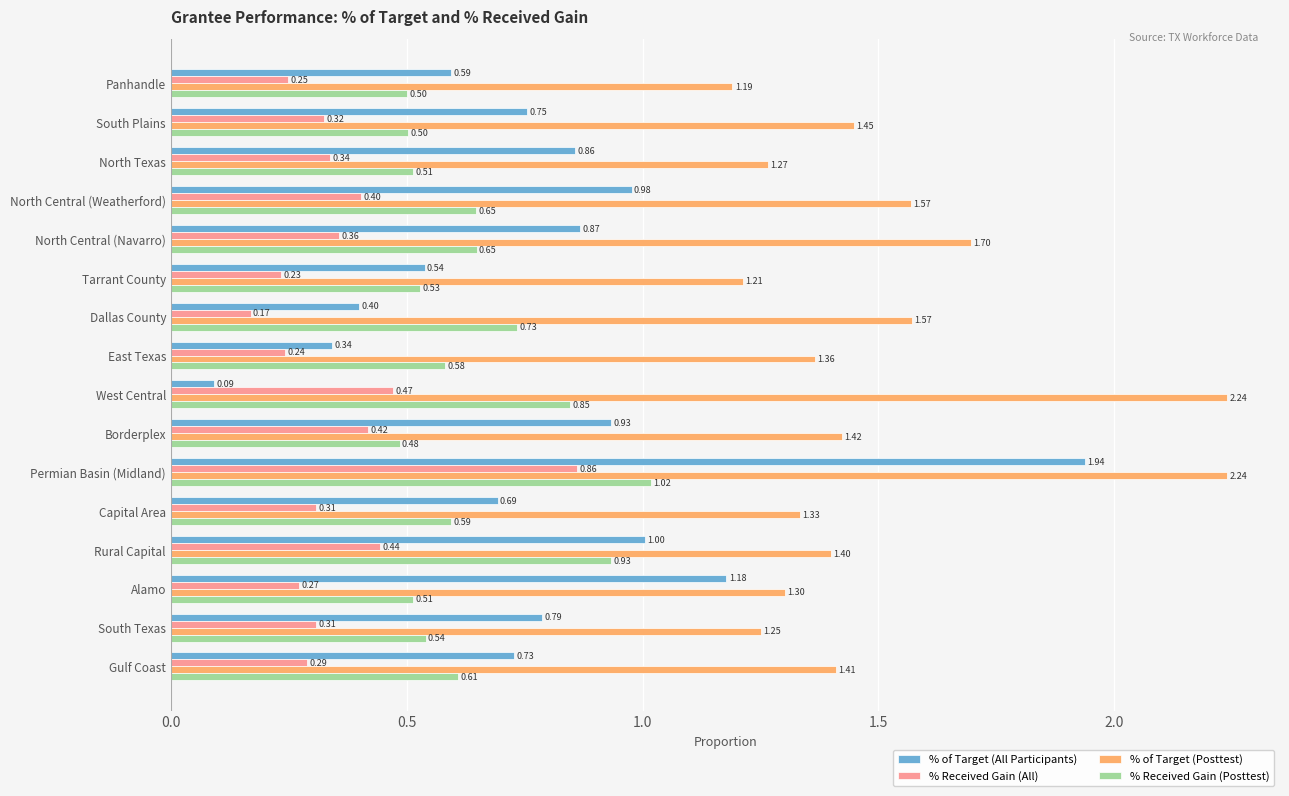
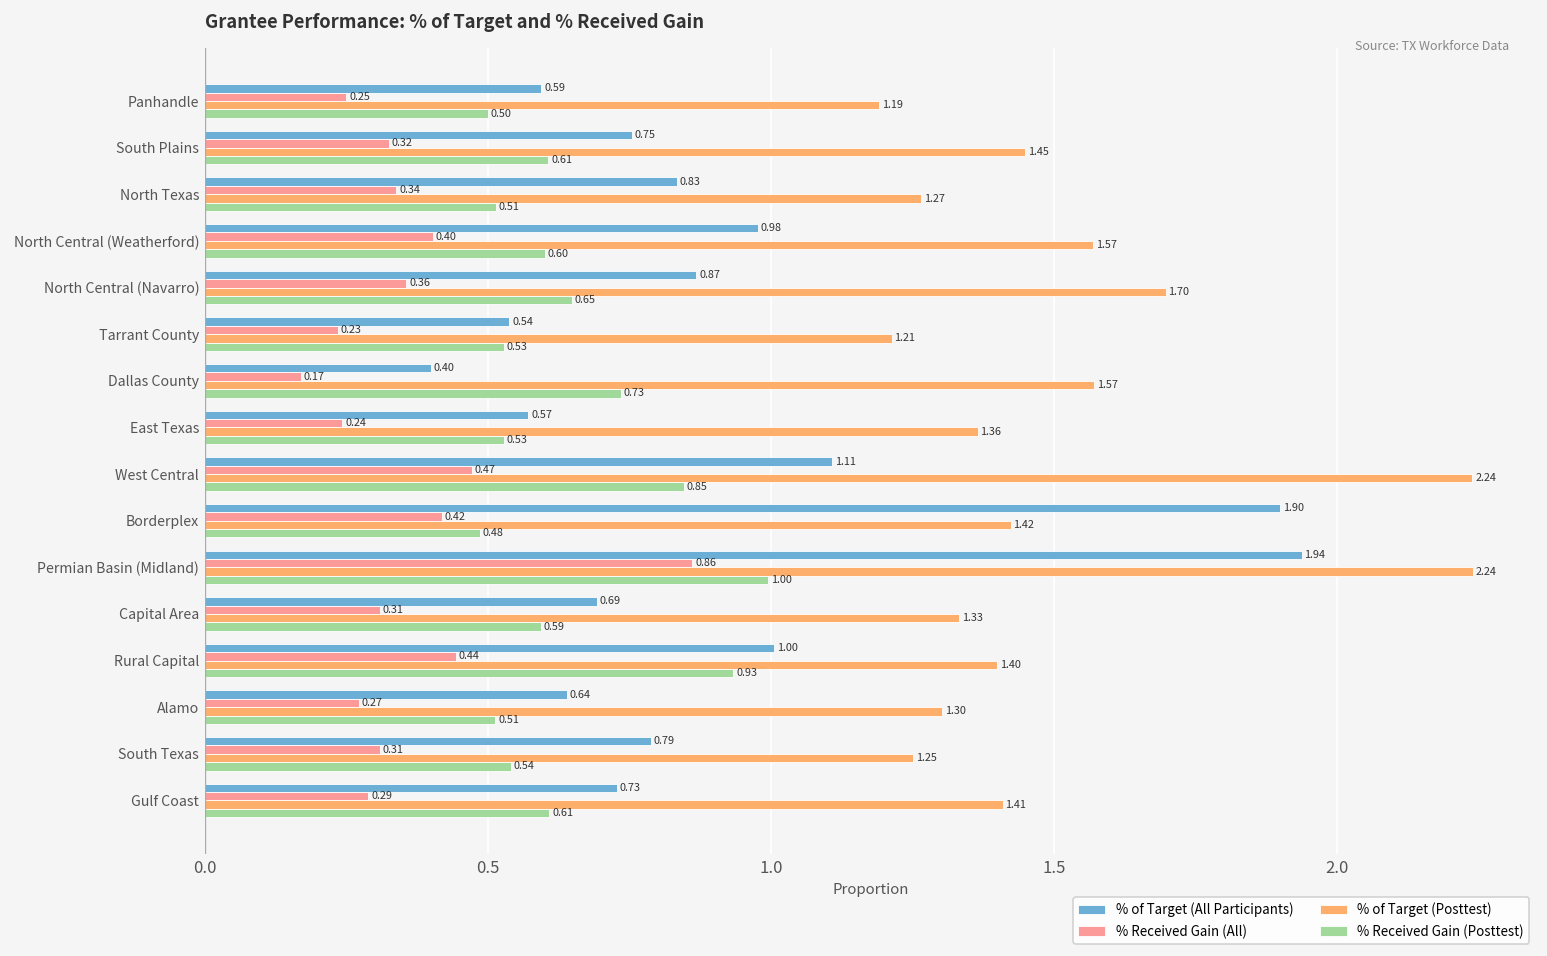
  {
    "% of Target (All Participants)": {
      "Panhandle": 0.59,
      "South Plains": 0.75,
-     "North Texas": 0.86,
+     "North Texas": 0.83,
      "North Central (Weatherford)": 0.98,
      "North Central (Navarro)": 0.87,
      "Tarrant County": 0.54,
      "Dallas County": 0.40,
-     "East Texas": 0.34,
-     "West Central": 0.09,
-     "Borderplex": 0.93,
+     "East Texas": 0.57,
+     "West Central": 1.11,
+     "Borderplex": 1.90,
      "Permian Basin (Midland)": 1.94,
      "Capital Area": 0.69,
      "Rural Capital": 1.00,
-     "Alamo": 1.18,
+     "Alamo": 0.64,
      "South Texas": 0.79,
      "Gulf Coast": 0.73
    },
    "% Received Gain (Posttest)": {
      "Panhandle": 0.50,
-     "South Plains": 0.50,
+     "South Plains": 0.61,
      "North Texas": 0.51,
-     "North Central (Weatherford)": 0.65,
+     "North Central (Weatherford)": 0.60,
      "North Central (Navarro)": 0.65,
      "Tarrant County": 0.53,
      "Dallas County": 0.73,
-     "East Texas": 0.58,
+     "East Texas": 0.53,
      "West Central": 0.85,
      "Borderplex": 0.48,
-     "Permian Basin (Midland)": 1.02,
+     "Permian Basin (Midland)": 1.00,
      "Capital Area": 0.59,
      "Rural Capital": 0.93,
      "Alamo": 0.51,
      "South Texas": 0.54,
      "Gulf Coast": 0.61
    }
  }
